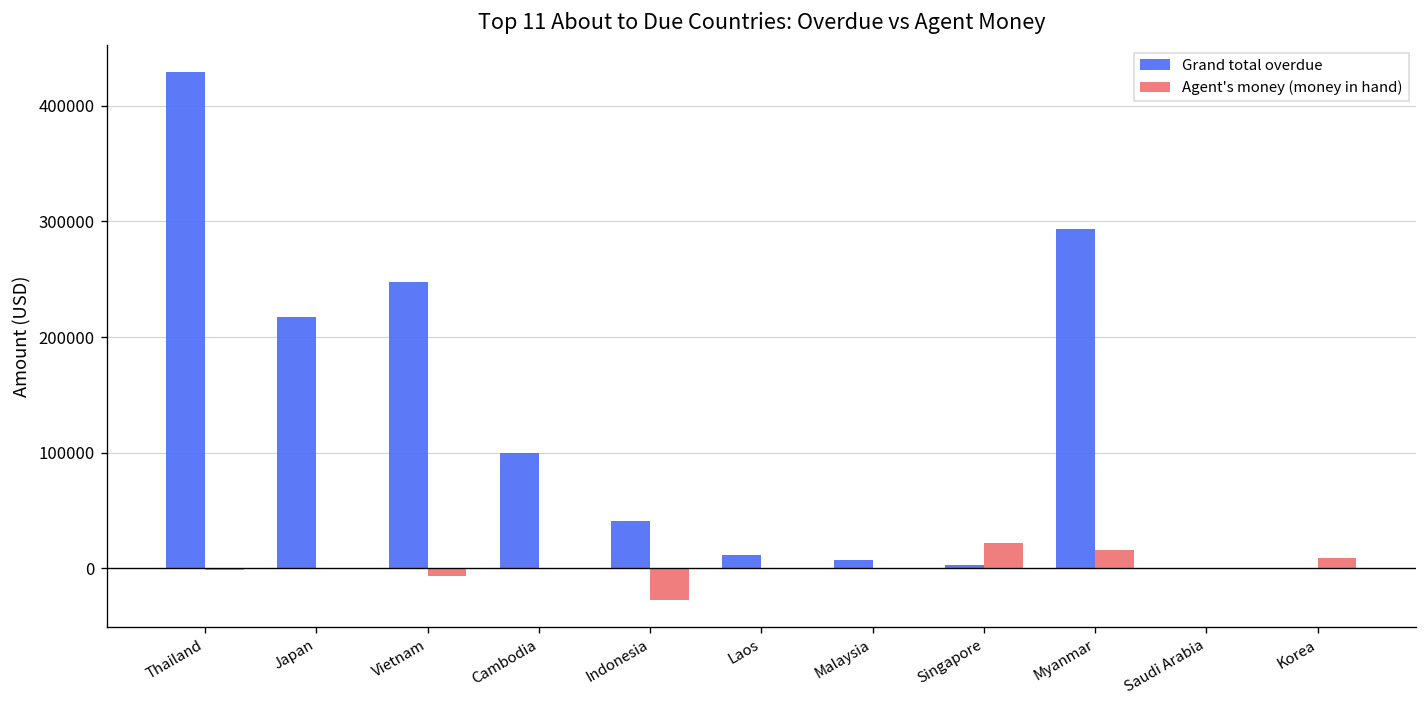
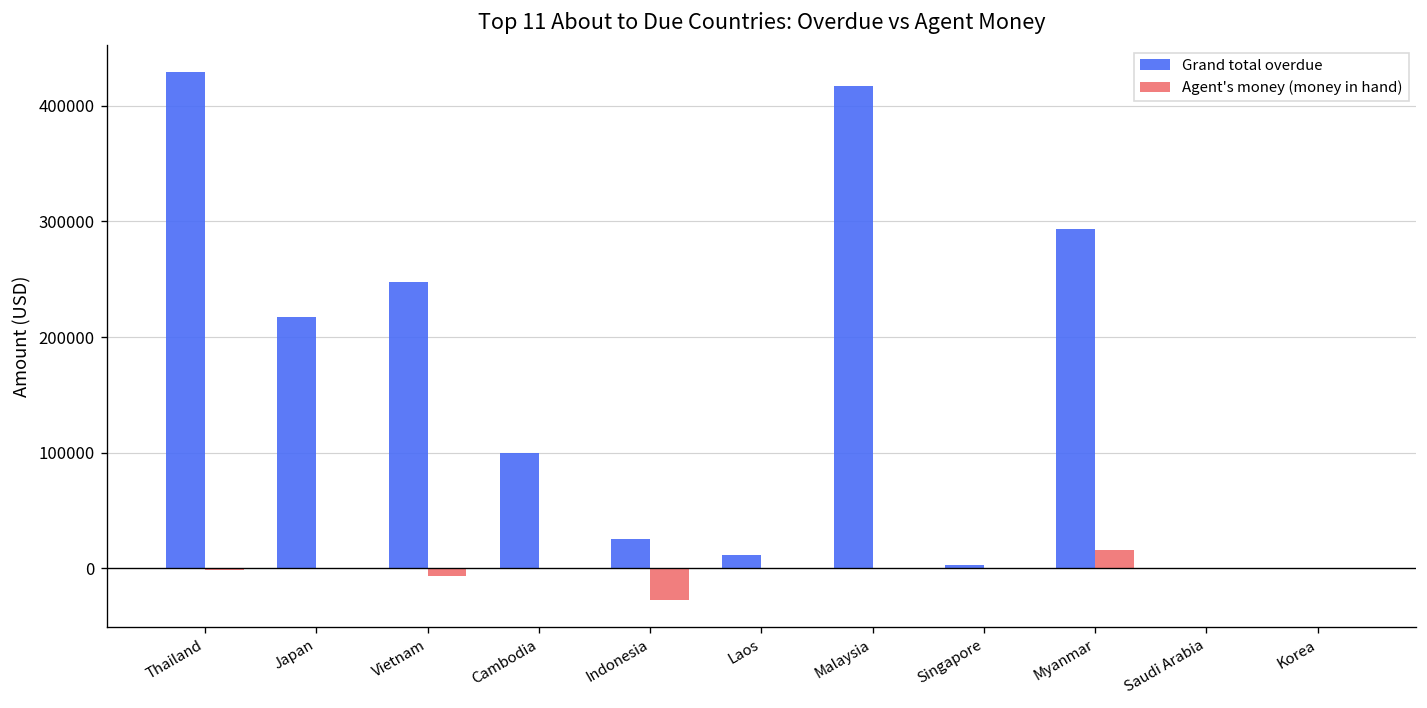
  {
    "Grand total overdue": {
      "Thailand": 430000,
      "Japan": 220000,
      "Vietnam": 250000,
      "Cambodia": 100000,
-     "Indonesia": 40000,
+     "Indonesia": 30000,
      "Laos": 10000,
-     "Malaysia": 10000,
+     "Malaysia": 420000,
      "Myanmar": 290000,
      "Saudi Arabia": 0,
      "Korea": 0
    },
    "Agent's money (money in hand)": {
      "Japan": 0,
      "Vietnam": -10000,
      "Cambodia": 0,
      "Indonesia": -30000,
      "Laos": 0,
      "Malaysia": 0,
-     "Singapore": 20000,
+     "Singapore": 0,
      "Myanmar": 20000,
      "Saudi Arabia": 0,
-     "Korea": 10000
+     "Korea": 0
    }
  }
